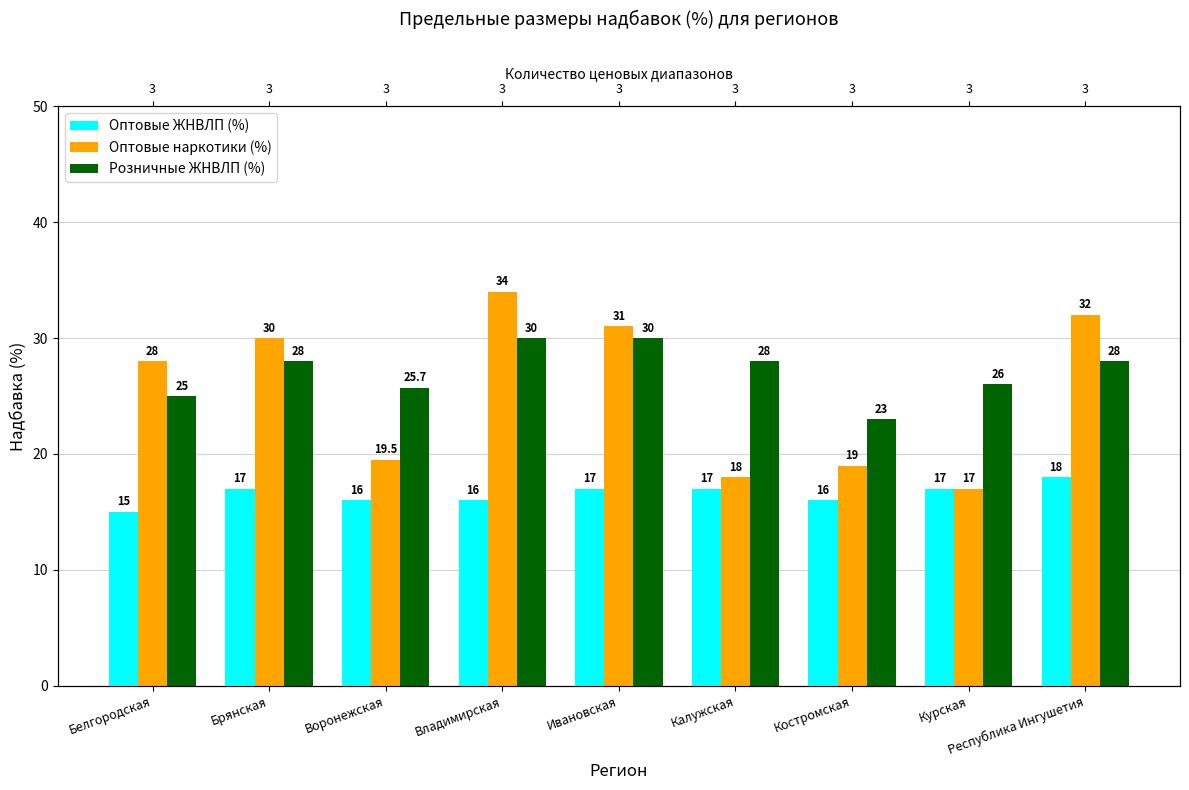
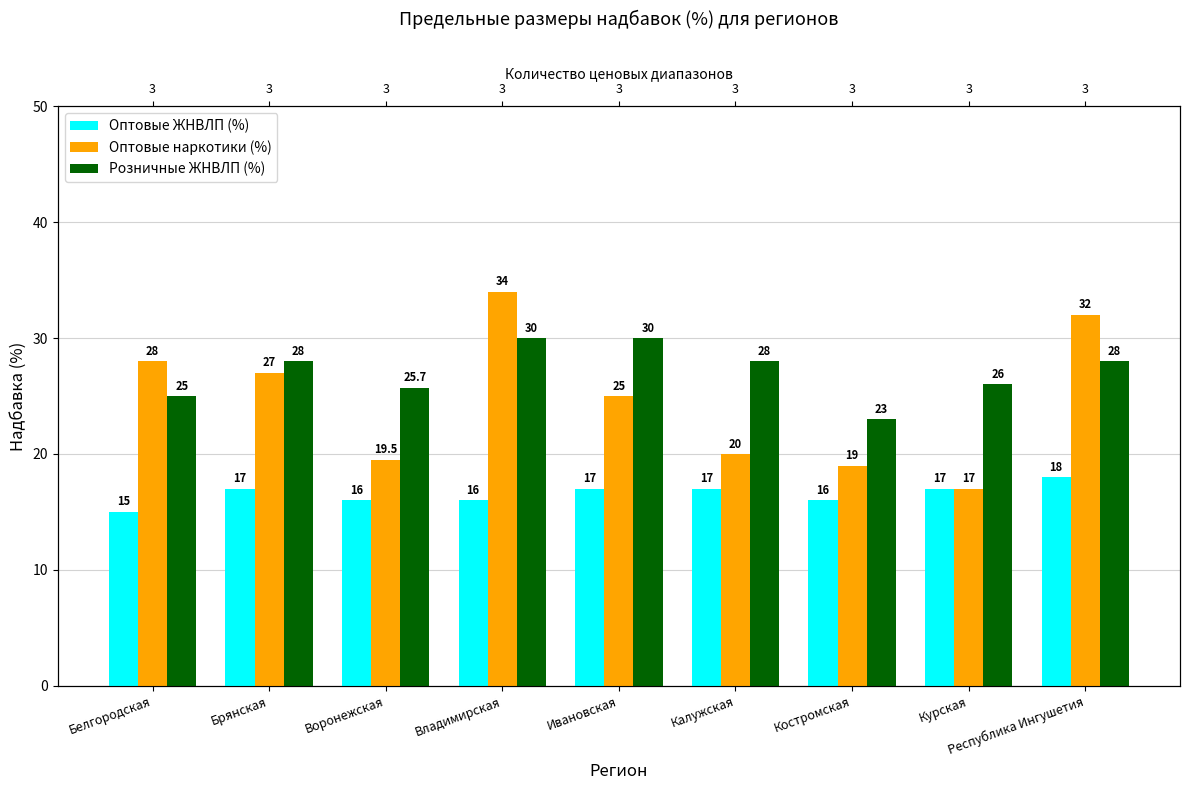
  {
    "Оптовые наркотики (%)": {
      "Белгородская": 28,
-     "Брянская": 30,
+     "Брянская": 27,
      "Воронежская": 19.5,
      "Владимирская": 34,
-     "Ивановская": 31,
-     "Калужская": 18,
+     "Ивановская": 25,
+     "Калужская": 20,
      "Костромская": 19,
      "Курская": 17,
      "Республика Ингушетия": 32
    }
  }
